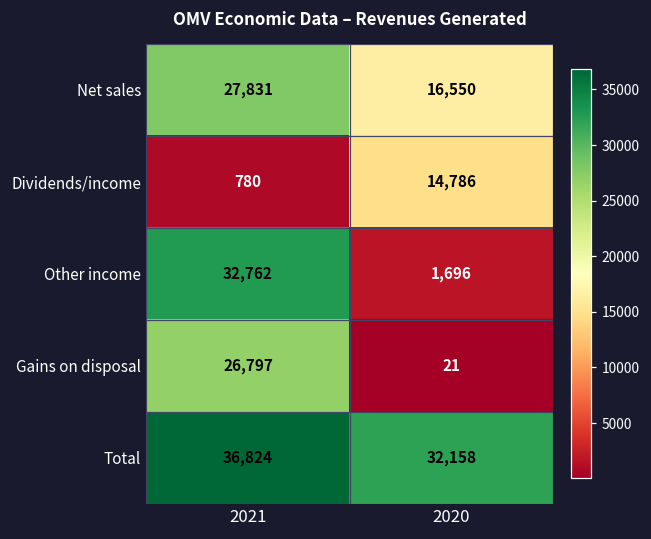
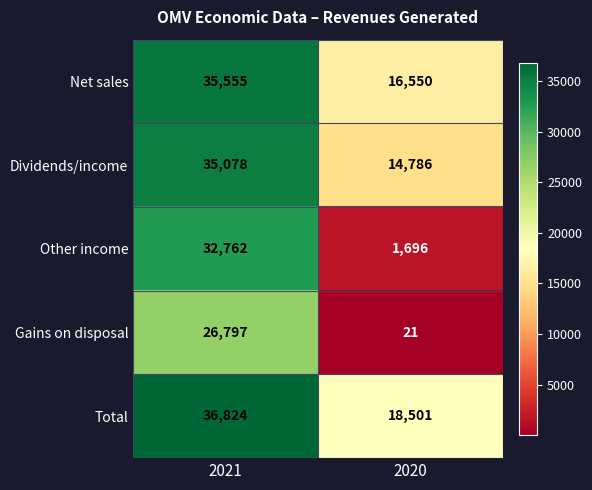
  {
    "Net sales": {
-     "2021": "27,831",
+     "2021": "35,555",
      "2020": "16,550"
    },
    "Dividends/income": {
-     "2021": "780",
+     "2021": "35,078",
      "2020": "14,786"
    },
    "Other income": {
      "2021": "32,762",
      "2020": "1,696"
    },
    "Gains on disposal": {
      "2021": "26,797",
      "2020": "21"
    },
    "Total": {
      "2021": "36,824",
-     "2020": "32,158"
+     "2020": "18,501"
    }
  }
